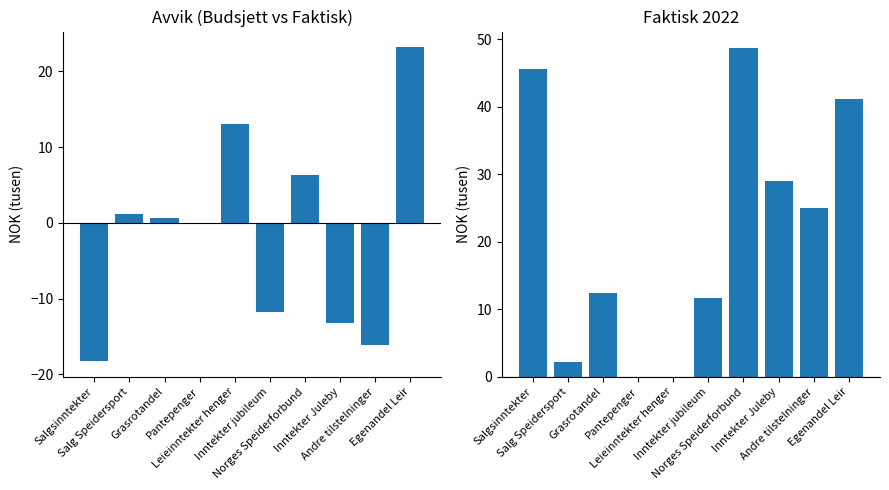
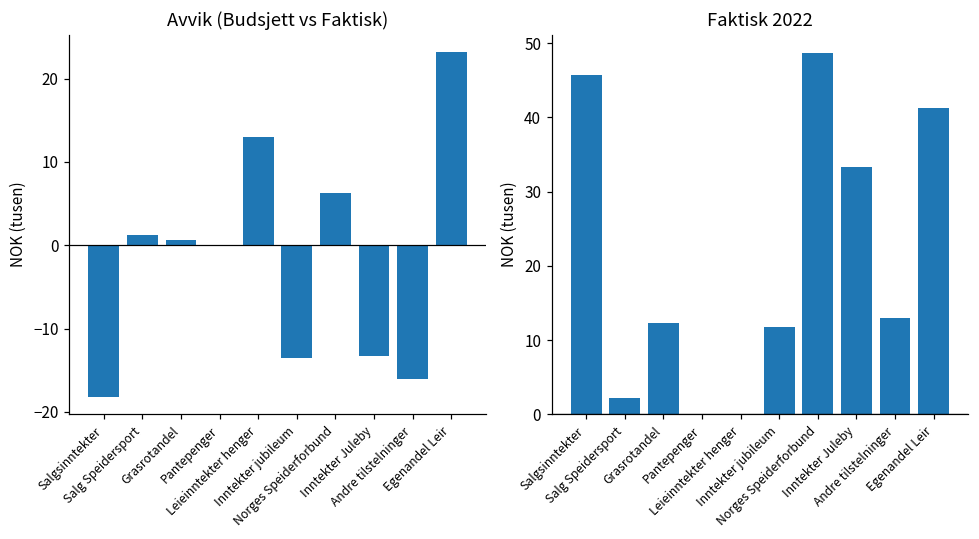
  {
    "Avvik (Budsjett vs Faktisk)": {
      "Salgsinntekter": -18,
      "Salg Speidersport": 1,
      "Grasrotandel": 1,
      "Pantepenger": 0,
      "Leieinntekter henger": 13,
-     "Inntekter jubileum": -12,
+     "Inntekter jubileum": -14,
      "Norges Speiderforbund": 6,
      "Inntekter Juleby": -13,
      "Andre tilstelninger": -16,
      "Egenandel Leir": 23
    },
    "Faktisk 2022": {
      "Salgsinntekter": 46,
      "Salg Speidersport": 2,
      "Grasrotandel": 12,
      "Pantepenger": 0,
      "Leieinntekter henger": 0,
      "Inntekter jubileum": 12,
      "Norges Speiderforbund": 49,
-     "Inntekter Juleby": 29,
-     "Andre tilstelninger": 25,
+     "Inntekter Juleby": 33,
+     "Andre tilstelninger": 13,
      "Egenandel Leir": 41
    }
  }
